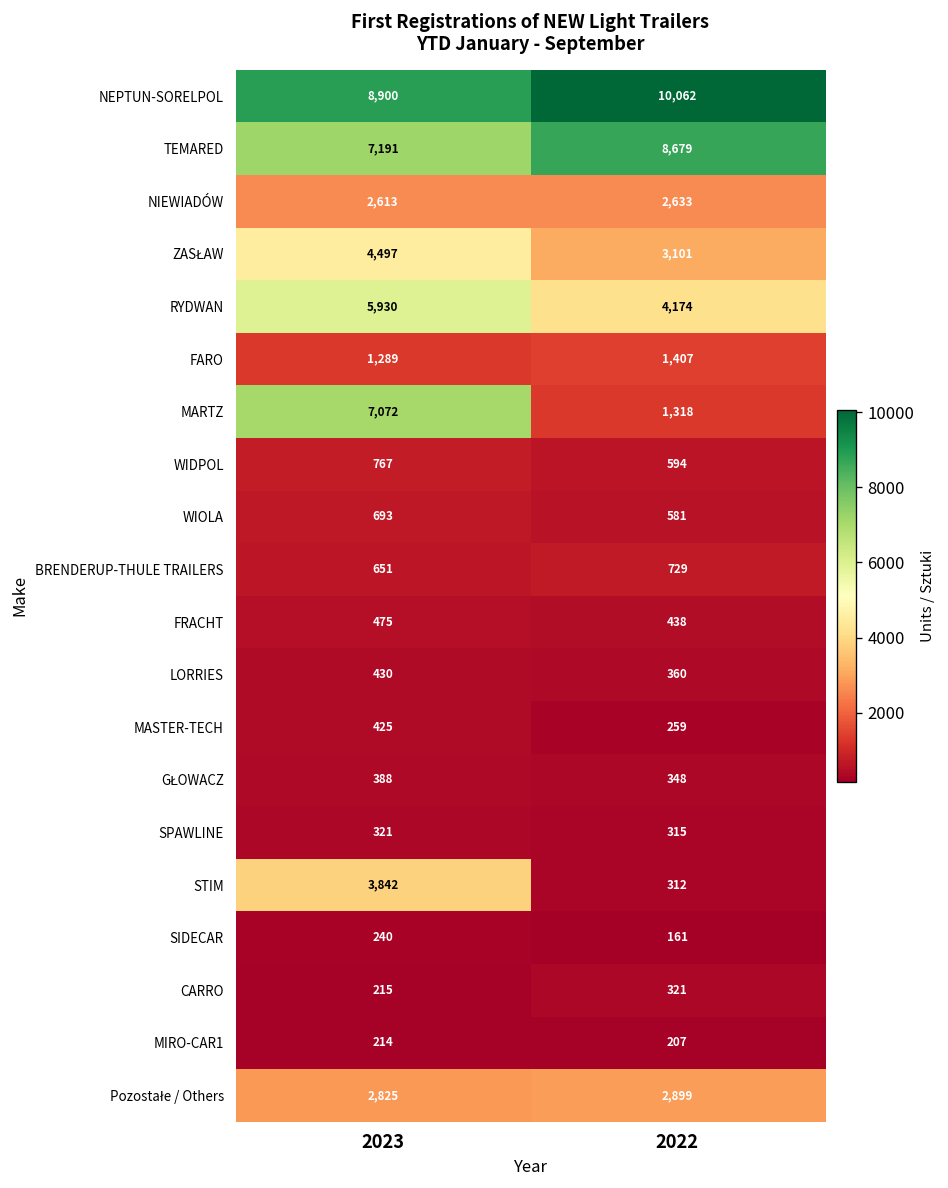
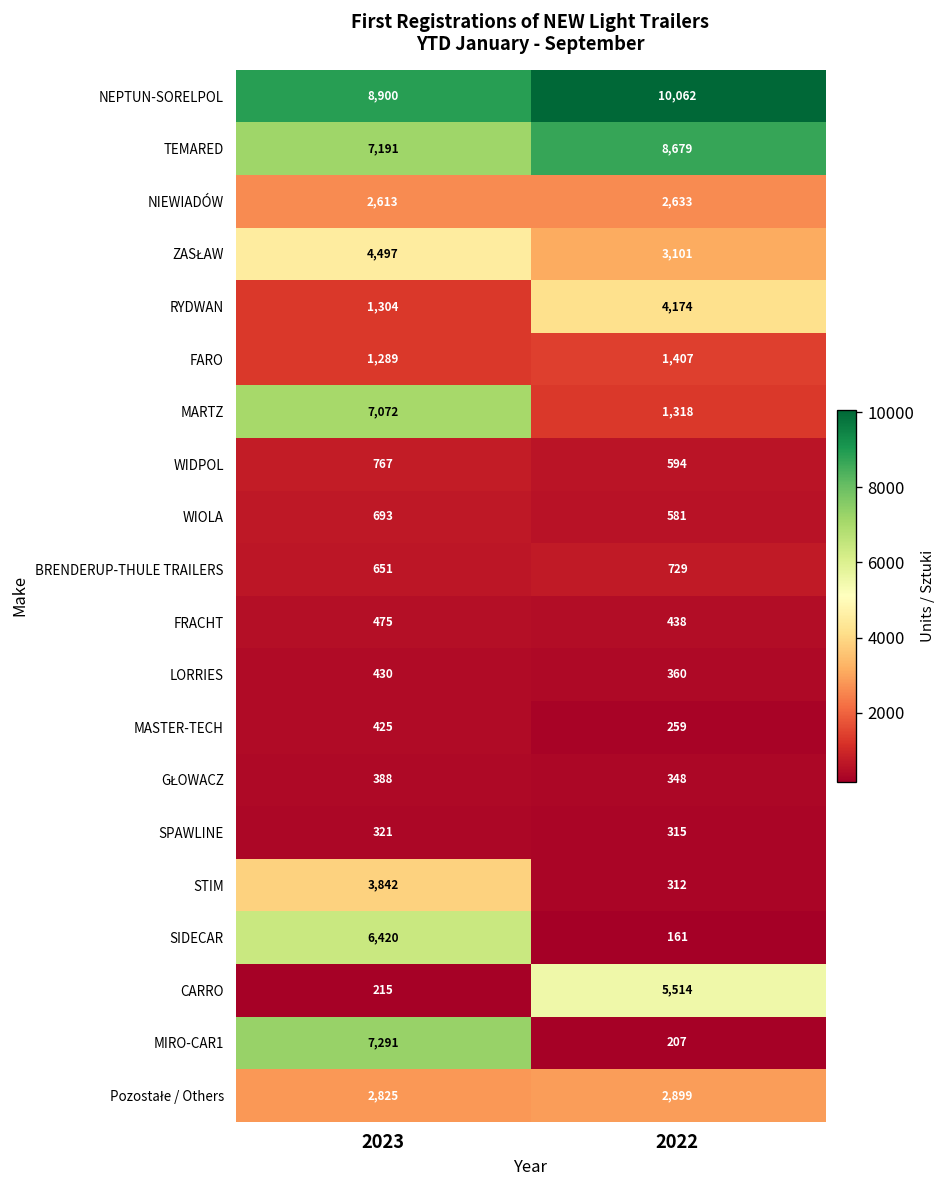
  {
    "NEPTUN-SORELPOL": {
      "2023": "8,900",
      "2022": "10,062"
    },
    "TEMARED": {
      "2023": "7,191",
      "2022": "8,679"
    },
    "NIEWIADÓW": {
      "2023": "2,613",
      "2022": "2,633"
    },
    "ZASŁAW": {
      "2023": "4,497",
      "2022": "3,101"
    },
    "RYDWAN": {
-     "2023": "5,930",
+     "2023": "1,304",
      "2022": "4,174"
    },
    "FARO": {
      "2023": "1,289",
      "2022": "1,407"
    },
    "MARTZ": {
      "2023": "7,072",
      "2022": "1,318"
    },
    "WIDPOL": {
      "2023": "767",
      "2022": "594"
    },
    "WIOLA": {
      "2023": "693",
      "2022": "581"
    },
    "BRENDERUP-THULE TRAILERS": {
      "2023": "651",
      "2022": "729"
    },
    "FRACHT": {
      "2023": "475",
      "2022": "438"
    },
    "LORRIES": {
      "2023": "430",
      "2022": "360"
    },
    "MASTER-TECH": {
      "2023": "425",
      "2022": "259"
    },
    "GŁOWACZ": {
      "2023": "388",
      "2022": "348"
    },
    "SPAWLINE": {
      "2023": "321",
      "2022": "315"
    },
    "STIM": {
      "2023": "3,842",
      "2022": "312"
    },
    "SIDECAR": {
-     "2023": "240",
+     "2023": "6,420",
      "2022": "161"
    },
    "CARRO": {
      "2023": "215",
-     "2022": "321"
+     "2022": "5,514"
    },
    "MIRO-CAR1": {
-     "2023": "214",
+     "2023": "7,291",
      "2022": "207"
    },
    "Pozostałe / Others": {
      "2023": "2,825",
      "2022": "2,899"
    }
  }
